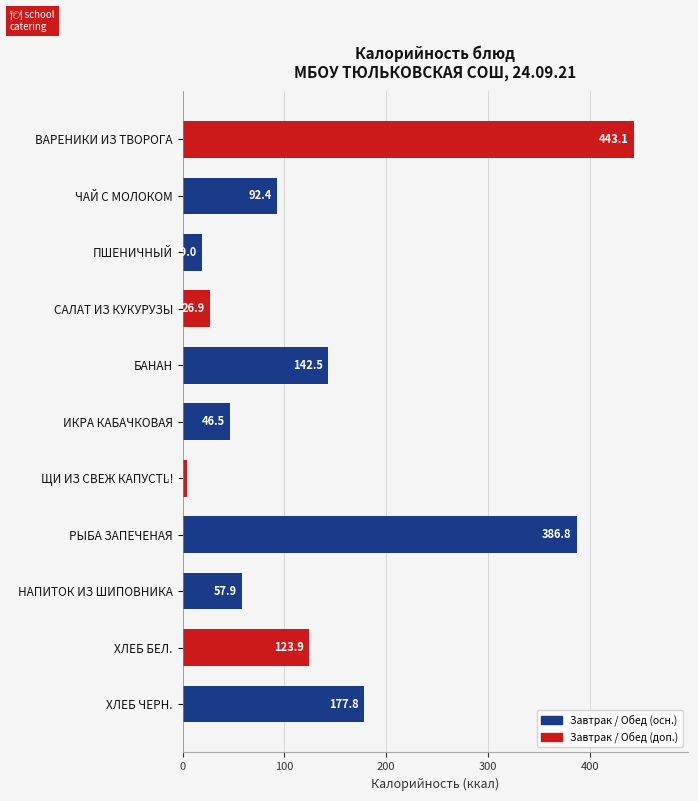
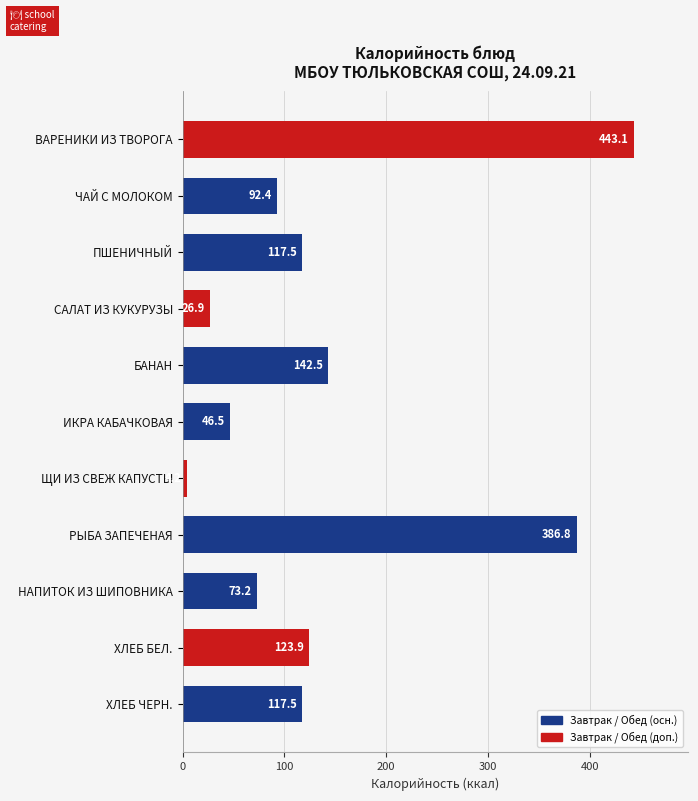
  {
    "ВАРЕНИКИ ИЗ ТВОРОГА": 443.1,
    "ЧАЙ С МОЛОКОМ": 92.4,
-   "ПШЕНИЧНЫЙ": 19.0,
+   "ПШЕНИЧНЫЙ": 117.5,
    "САЛАТ ИЗ КУКУРУЗЫ": 26.9,
    "БАНАН": 142.5,
    "ИКРА КАБАЧКОВАЯ": 46.5,
    "РЫБА ЗАПЕЧЕНАЯ": 386.8,
-   "НАПИТОК ИЗ ШИПОВНИКА": 57.9,
+   "НАПИТОК ИЗ ШИПОВНИКА": 73.2,
    "ХЛЕБ БЕЛ.": 123.9,
-   "ХЛЕБ ЧЕРН.": 177.8
+   "ХЛЕБ ЧЕРН.": 117.5
  }
